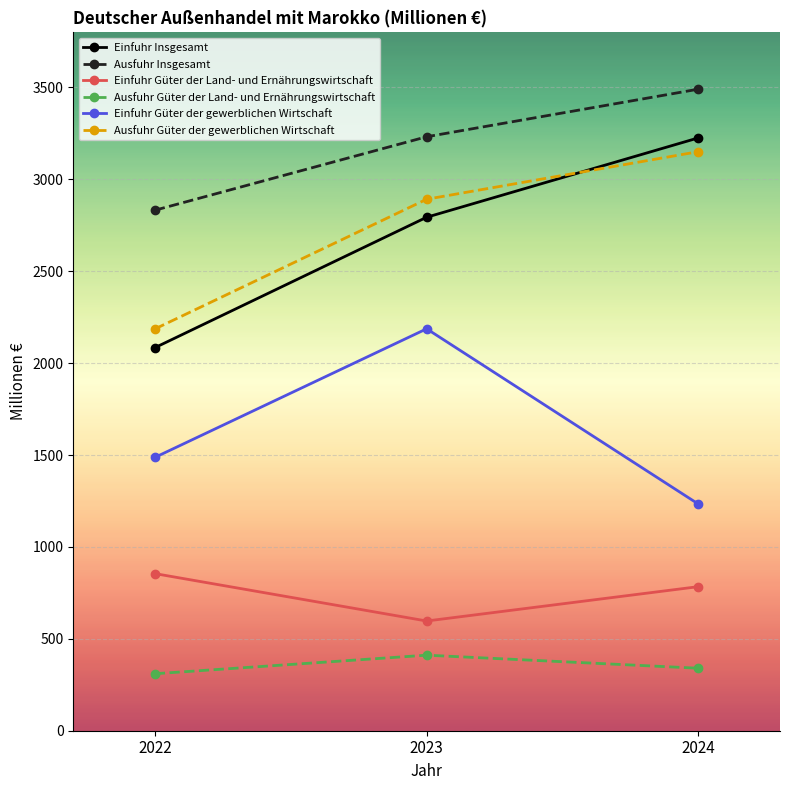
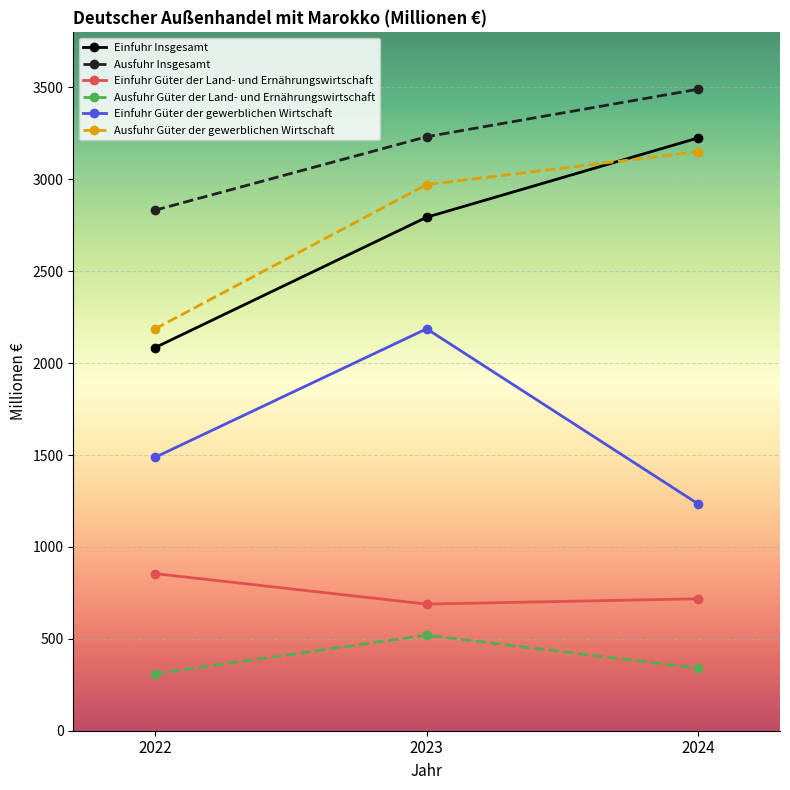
  {
    "Einfuhr Güter der Land- und Ernährungswirtschaft": {
      "2022": 860,
-     "2023": 600,
-     "2024": 780
+     "2023": 690,
+     "2024": 720
    },
    "Ausfuhr Güter der Land- und Ernährungswirtschaft": {
      "2022": 310,
-     "2023": 410,
+     "2023": 520,
      "2024": 340
    },
    "Einfuhr Güter der gewerblichen Wirtschaft": {
      "2022": 1490,
      "2023": 2190,
      "2024": 1230
    },
    "Ausfuhr Güter der gewerblichen Wirtschaft": {
      "2022": 2190,
-     "2023": 2890,
+     "2023": 2970,
      "2024": 3150
    }
  }
